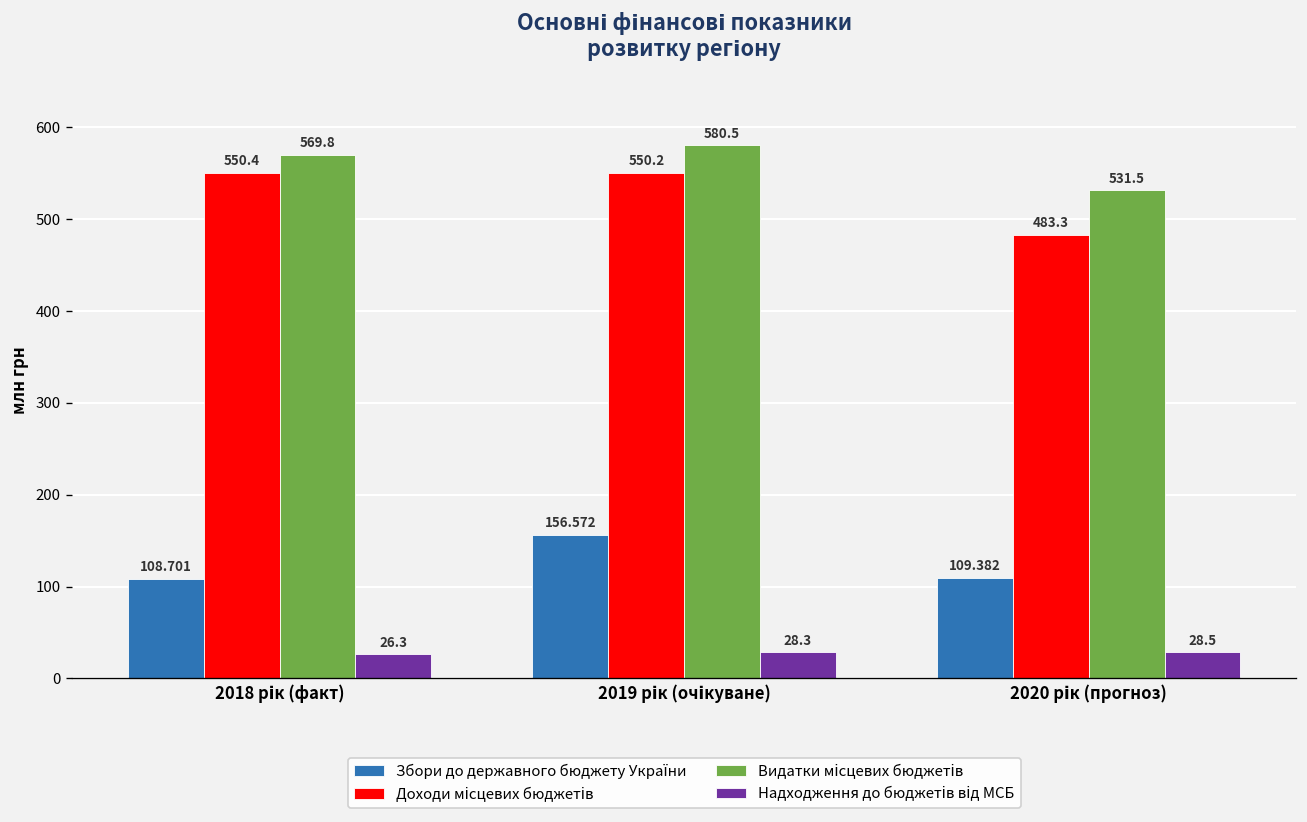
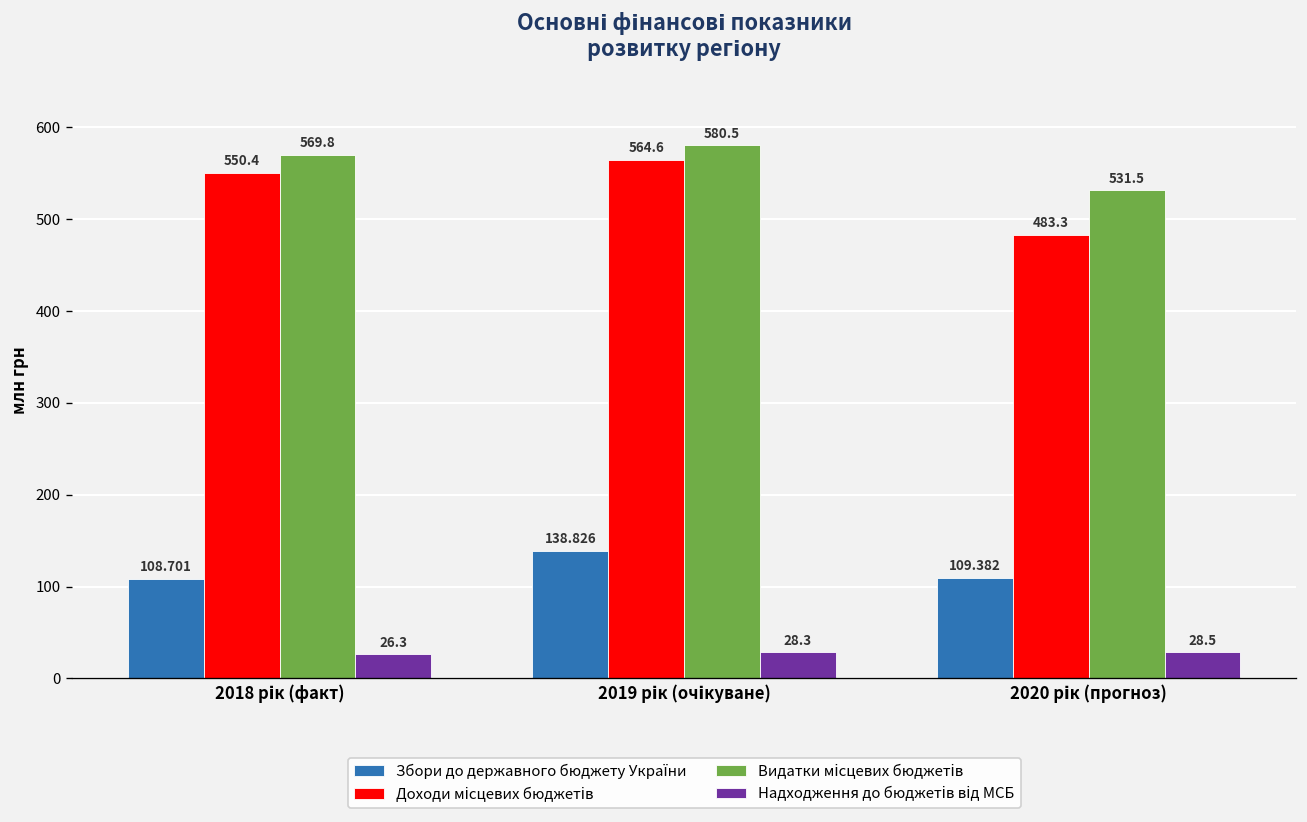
  {
    "Збори до державного бюджету України": {
      "2018 рік (факт)": 108.701,
-     "2019 рік (очікуване)": 156.572,
+     "2019 рік (очікуване)": 138.826,
      "2020 рік (прогноз)": 109.382
    },
    "Доходи місцевих бюджетів": {
      "2018 рік (факт)": 550.4,
-     "2019 рік (очікуване)": 550.2,
+     "2019 рік (очікуване)": 564.6,
      "2020 рік (прогноз)": 483.3
    },
    "Видатки місцевих бюджетів": {
      "2018 рік (факт)": 569.8,
      "2019 рік (очікуване)": 580.5,
      "2020 рік (прогноз)": 531.5
    },
    "Надходження до бюджетів від МСБ": {
      "2018 рік (факт)": 26.3,
      "2019 рік (очікуване)": 28.3,
      "2020 рік (прогноз)": 28.5
    }
  }
